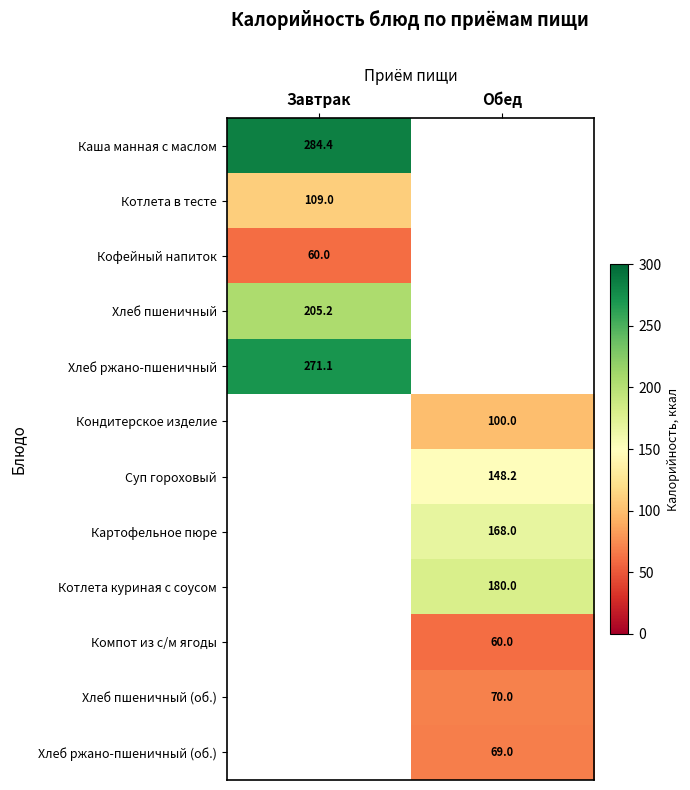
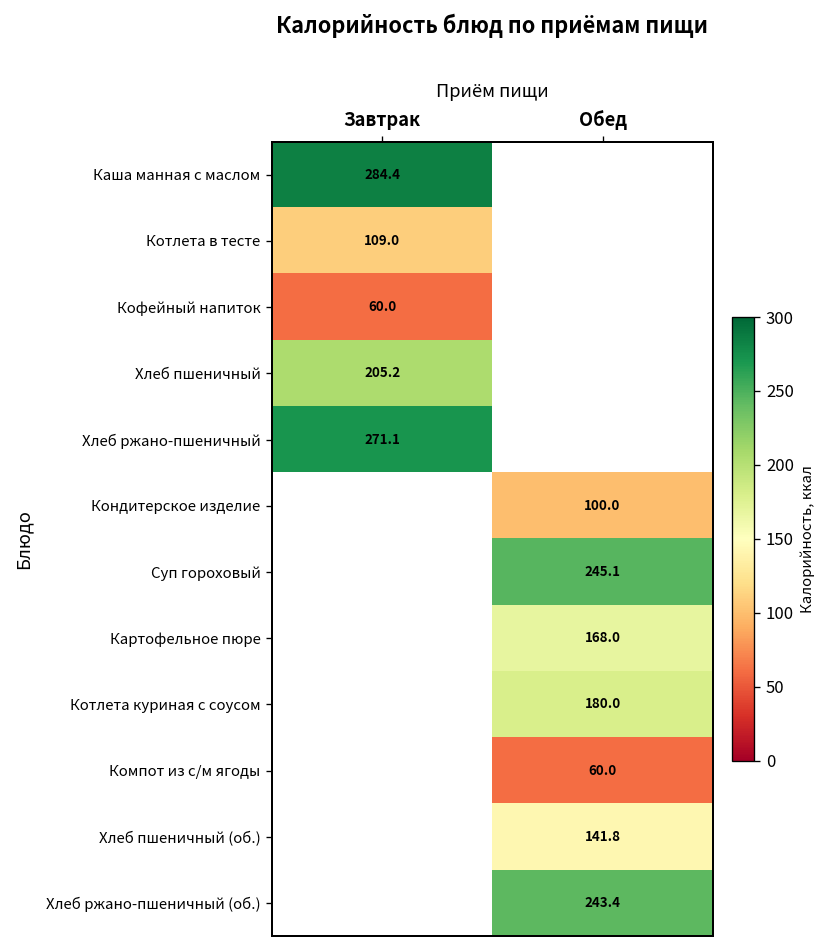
  {
    "Каша манная с маслом": {
      "Завтрак": 284.4
    },
    "Котлета в тесте": {
      "Завтрак": 109.0
    },
    "Кофейный напиток": {
      "Завтрак": 60.0
    },
    "Хлеб пшеничный": {
      "Завтрак": 205.2
    },
    "Хлеб ржано-пшеничный": {
      "Завтрак": 271.1
    },
    "Кондитерское изделие": {
      "Обед": 100.0
    },
    "Суп гороховый": {
-     "Обед": 148.2
+     "Обед": 245.1
    },
    "Картофельное пюре": {
      "Обед": 168.0
    },
    "Котлета куриная с соусом": {
      "Обед": 180.0
    },
    "Компот из с/м ягоды": {
      "Обед": 60.0
    },
    "Хлеб пшеничный (об.)": {
-     "Обед": 70.0
+     "Обед": 141.8
    },
    "Хлеб ржано-пшеничный (об.)": {
-     "Обед": 69.0
+     "Обед": 243.4
    }
  }
